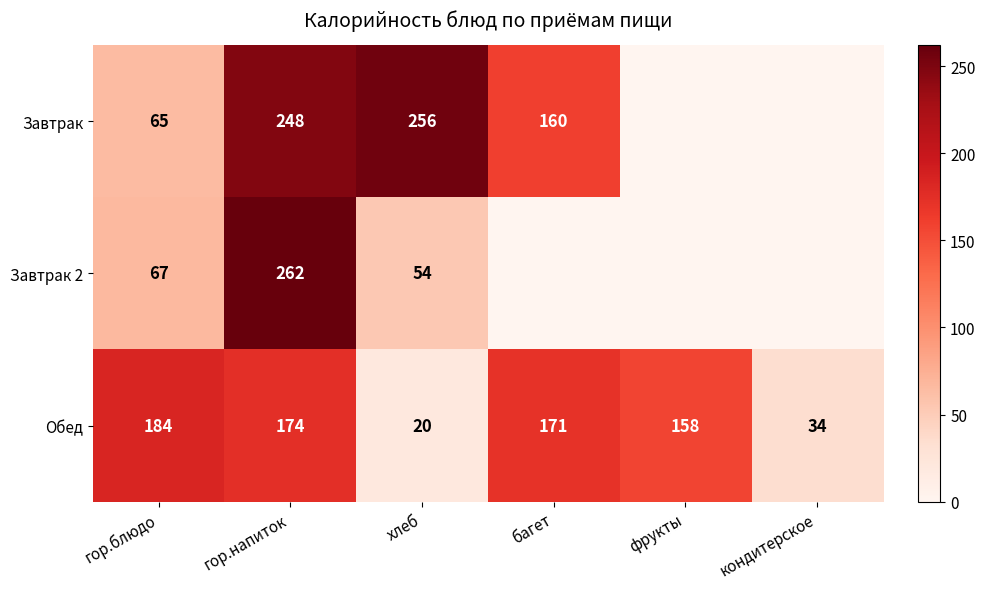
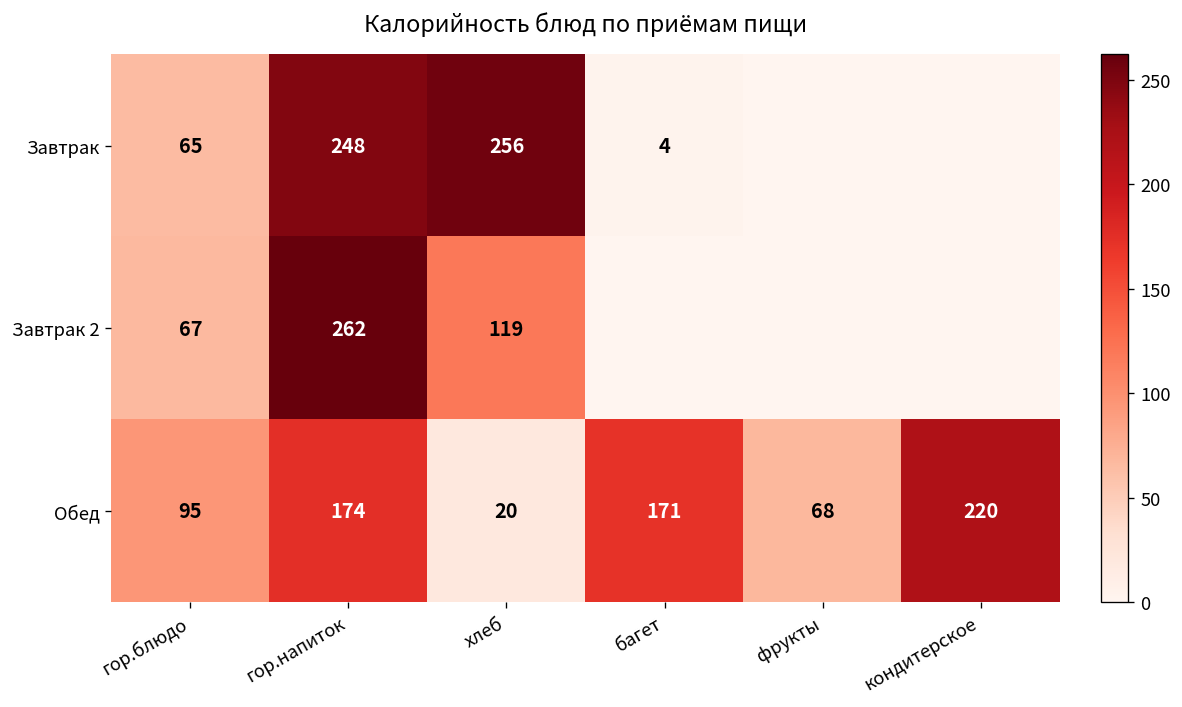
  {
    "Завтрак": {
      "гор.блюдо": 65,
      "гор.напиток": 248,
      "хлеб": 256,
-     "багет": 160
+     "багет": 4
    },
    "Завтрак 2": {
      "гор.блюдо": 67,
      "гор.напиток": 262,
-     "хлеб": 54
+     "хлеб": 119
    },
    "Обед": {
-     "гор.блюдо": 184,
+     "гор.блюдо": 95,
      "гор.напиток": 174,
      "хлеб": 20,
      "багет": 171,
-     "фрукты": 158,
-     "кондитерское": 34
+     "фрукты": 68,
+     "кондитерское": 220
    }
  }
